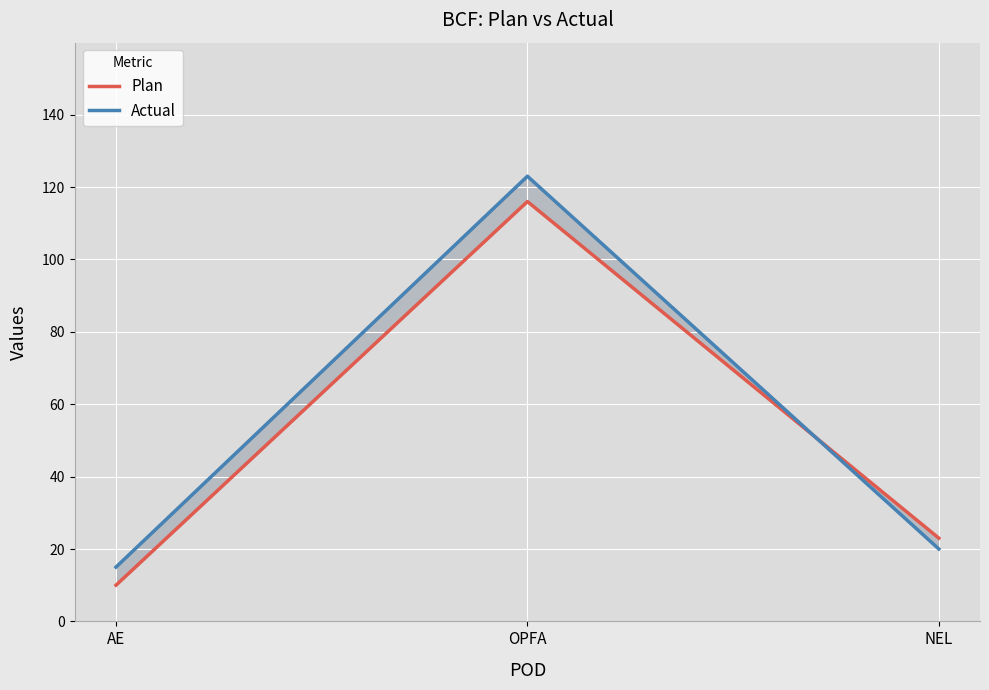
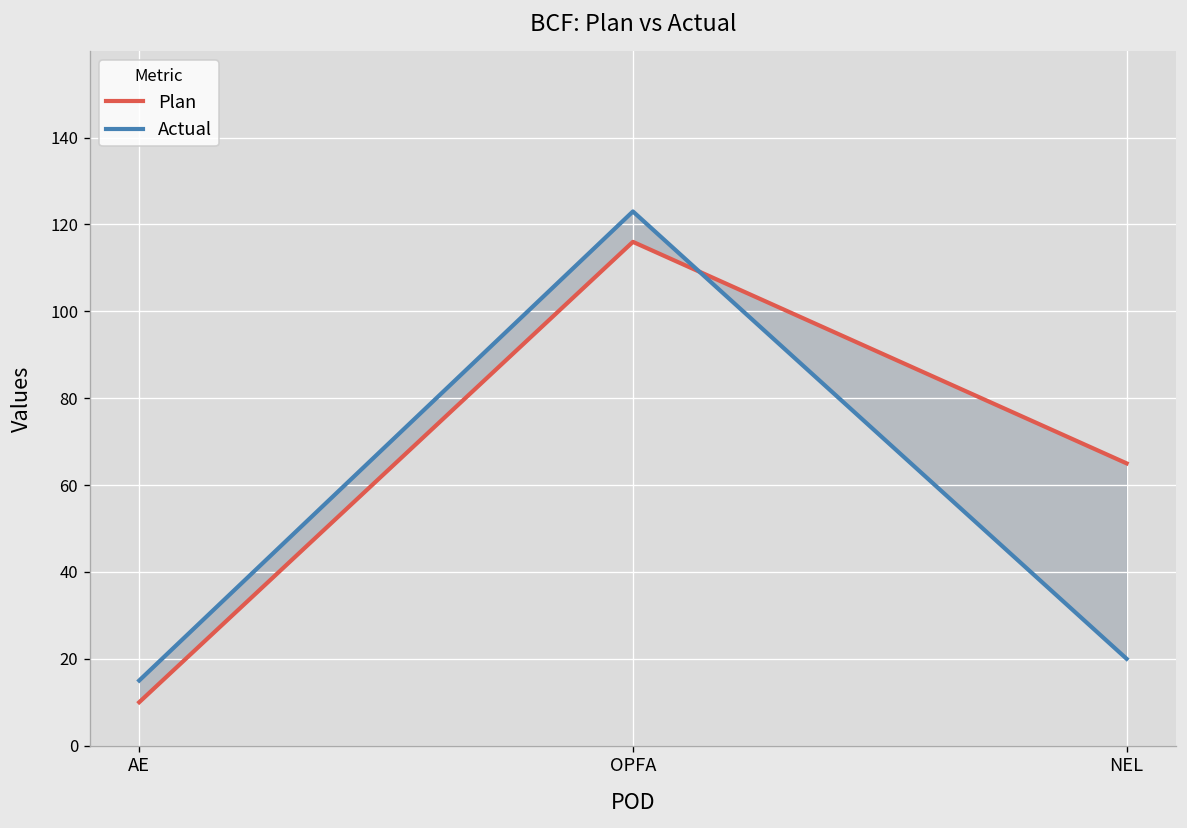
  {
    "Plan": {
      "AE": 10,
      "OPFA": 116,
-     "NEL": 23
+     "NEL": 65
    }
  }
